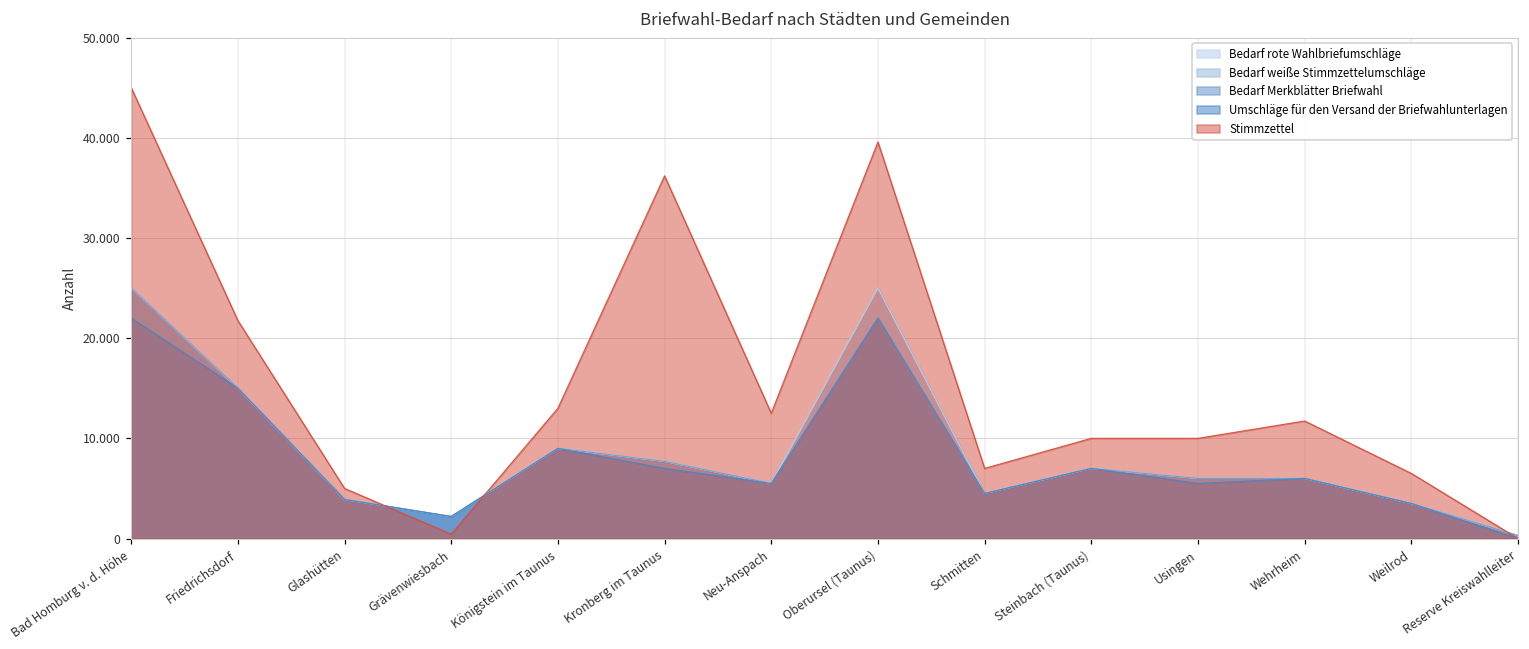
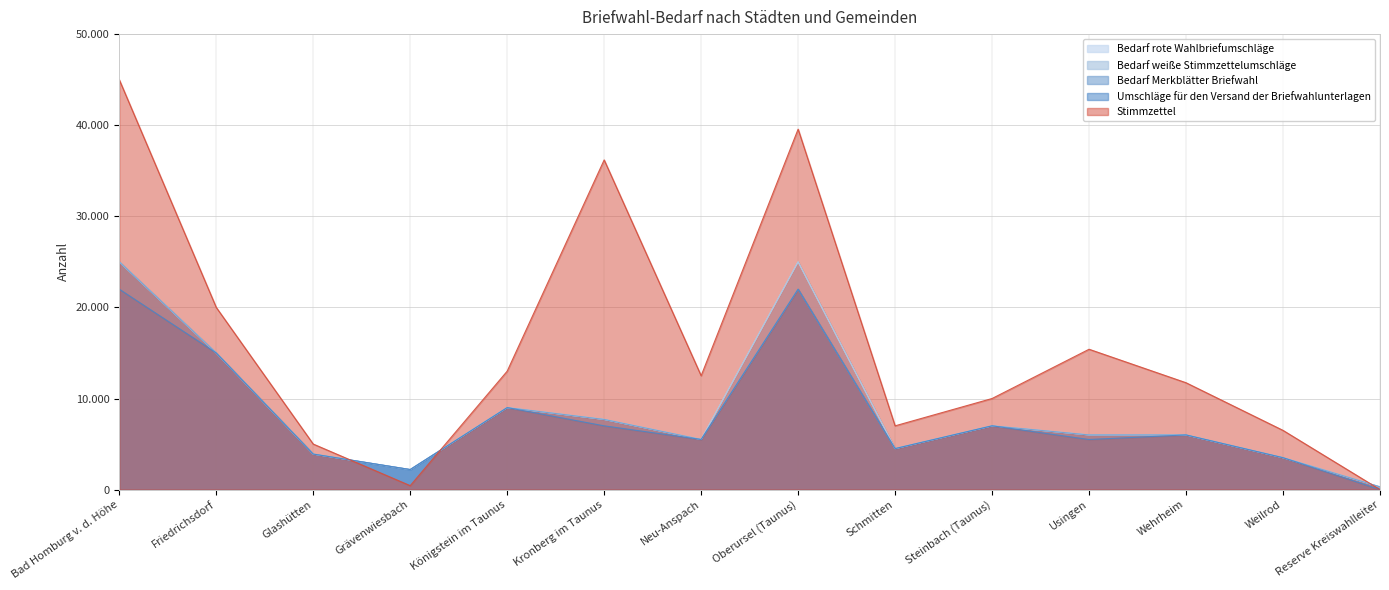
  {
    "Stimmzettel": {
      "Bad Homburg v. d. Höhe": 45,
-     "Friedrichsdorf": 22,
+     "Friedrichsdorf": 20,
      "Glashütten": 5,
      "Grävenwiesbach": 0,
      "Königstein im Taunus": 13,
      "Kronberg im Taunus": 36,
      "Neu-Anspach": 13,
      "Oberursel (Taunus)": 40,
      "Schmitten": 7,
      "Steinbach (Taunus)": 10,
-     "Usingen": 10,
+     "Usingen": 15,
      "Wehrheim": 12,
      "Weilrod": 7
    }
  }
